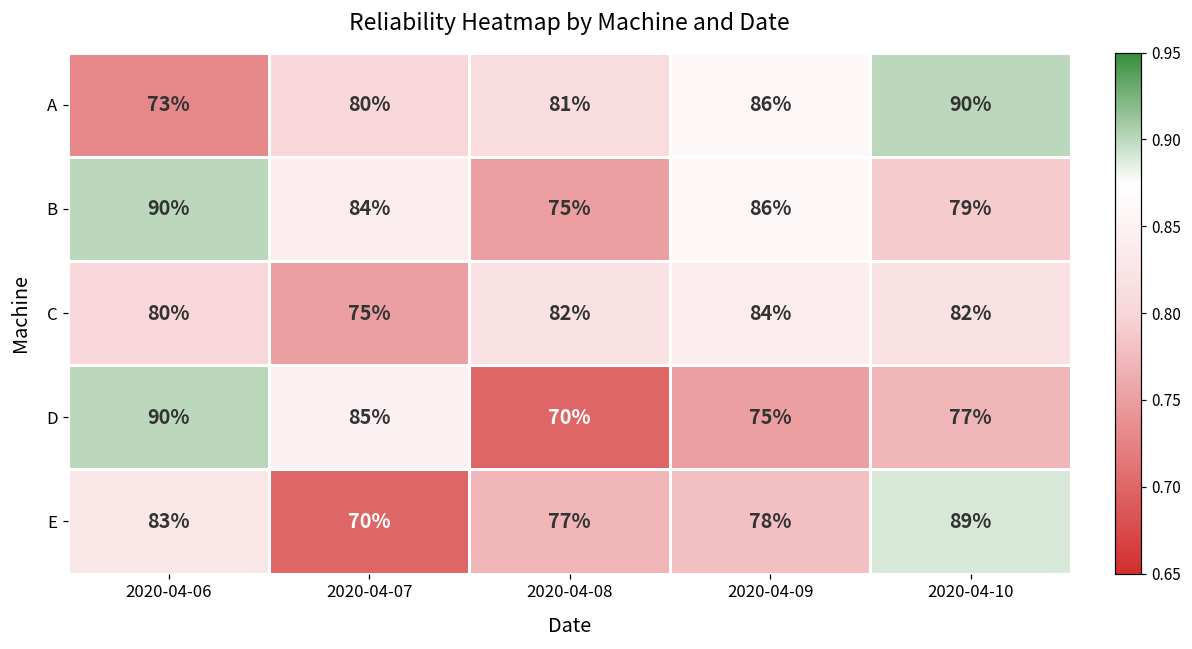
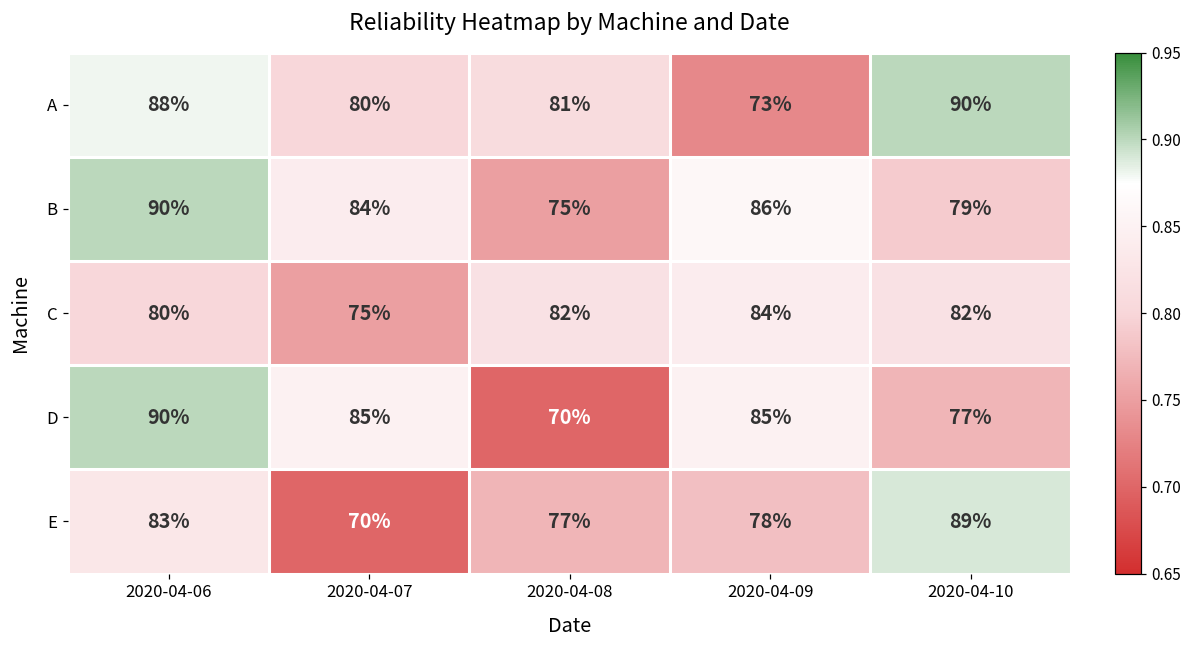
  {
    "A": {
-     "2020-04-06": "73%",
+     "2020-04-06": "88%",
      "2020-04-07": "80%",
      "2020-04-08": "81%",
-     "2020-04-09": "86%",
+     "2020-04-09": "73%",
      "2020-04-10": "90%"
    },
    "B": {
      "2020-04-06": "90%",
      "2020-04-07": "84%",
      "2020-04-08": "75%",
      "2020-04-09": "86%",
      "2020-04-10": "79%"
    },
    "C": {
      "2020-04-06": "80%",
      "2020-04-07": "75%",
      "2020-04-08": "82%",
      "2020-04-09": "84%",
      "2020-04-10": "82%"
    },
    "D": {
      "2020-04-06": "90%",
      "2020-04-07": "85%",
      "2020-04-08": "70%",
-     "2020-04-09": "75%",
+     "2020-04-09": "85%",
      "2020-04-10": "77%"
    },
    "E": {
      "2020-04-06": "83%",
      "2020-04-07": "70%",
      "2020-04-08": "77%",
      "2020-04-09": "78%",
      "2020-04-10": "89%"
    }
  }
